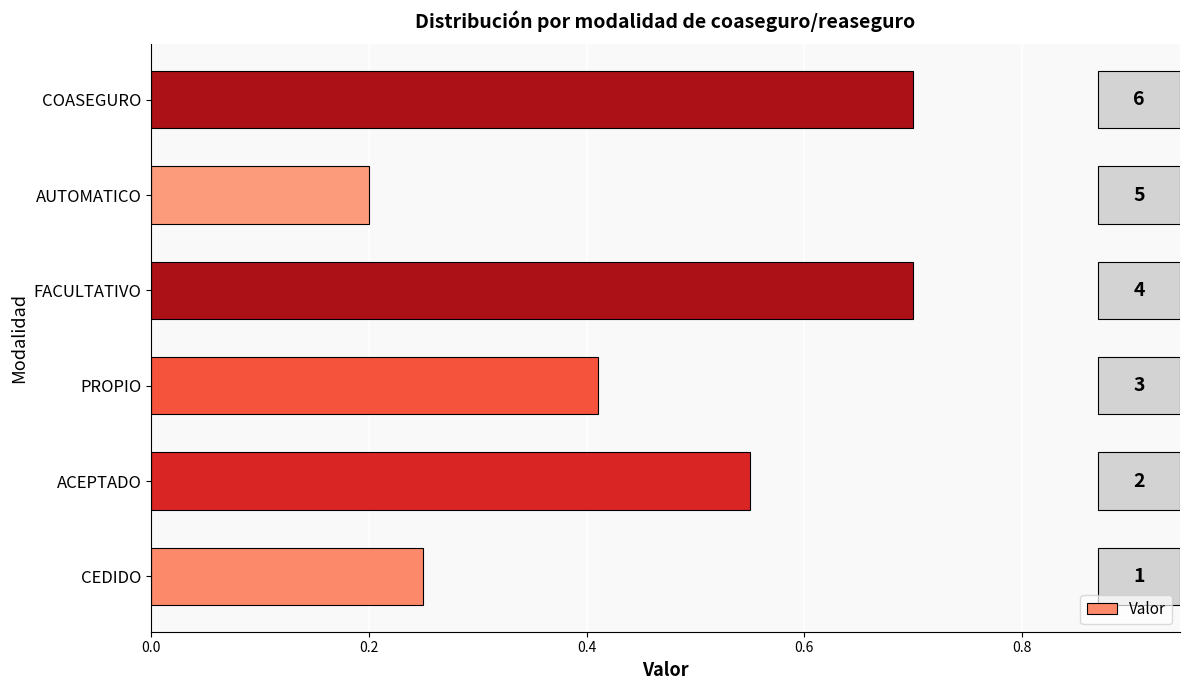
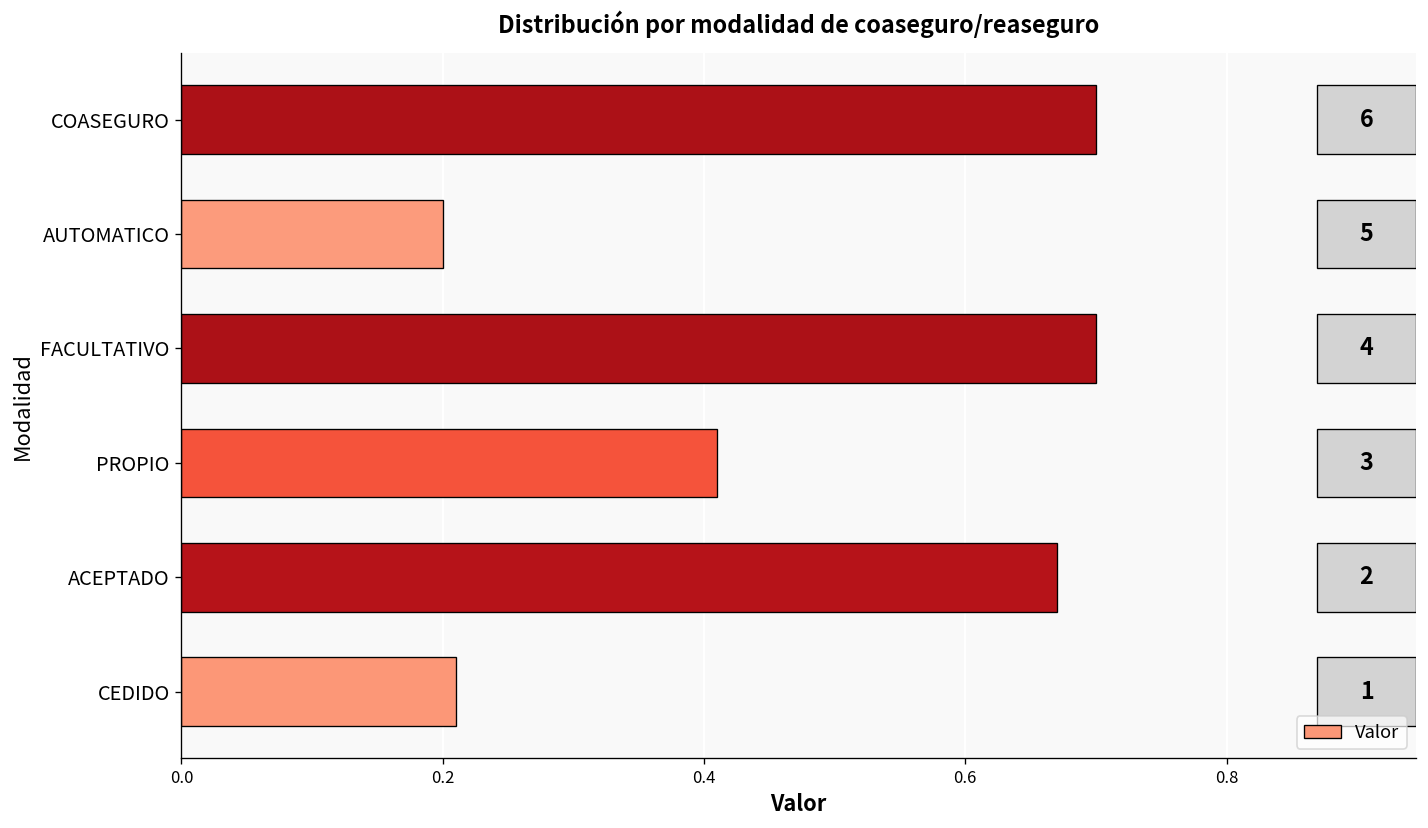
  {
    "COASEGURO": 0.70,
    "AUTOMATICO": 0.20,
    "FACULTATIVO": 0.70,
    "PROPIO": 0.41,
-   "ACEPTADO": 0.55,
-   "CEDIDO": 0.25
+   "ACEPTADO": 0.67,
+   "CEDIDO": 0.21
  }
